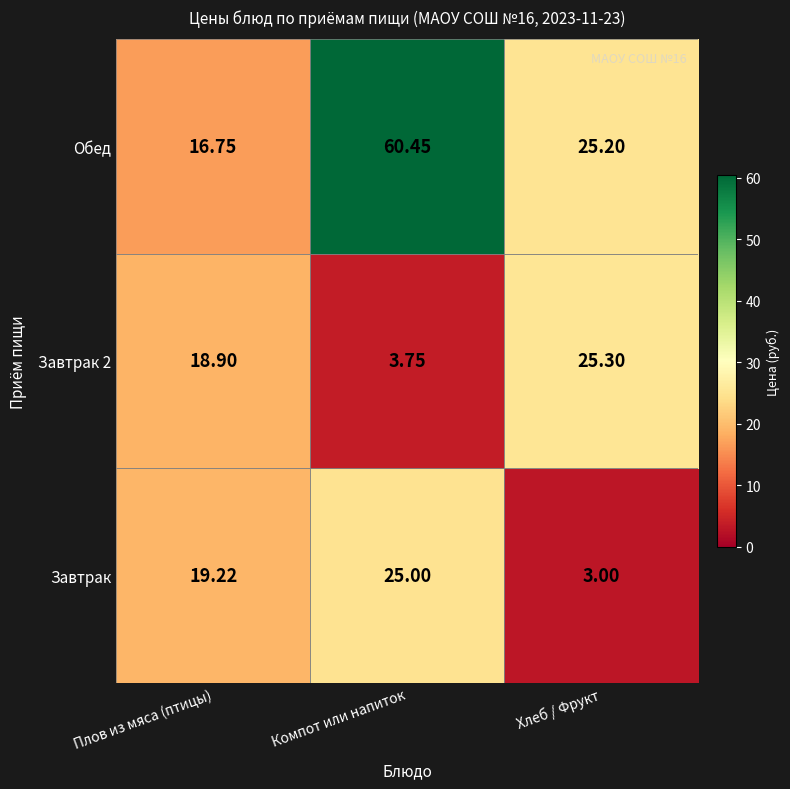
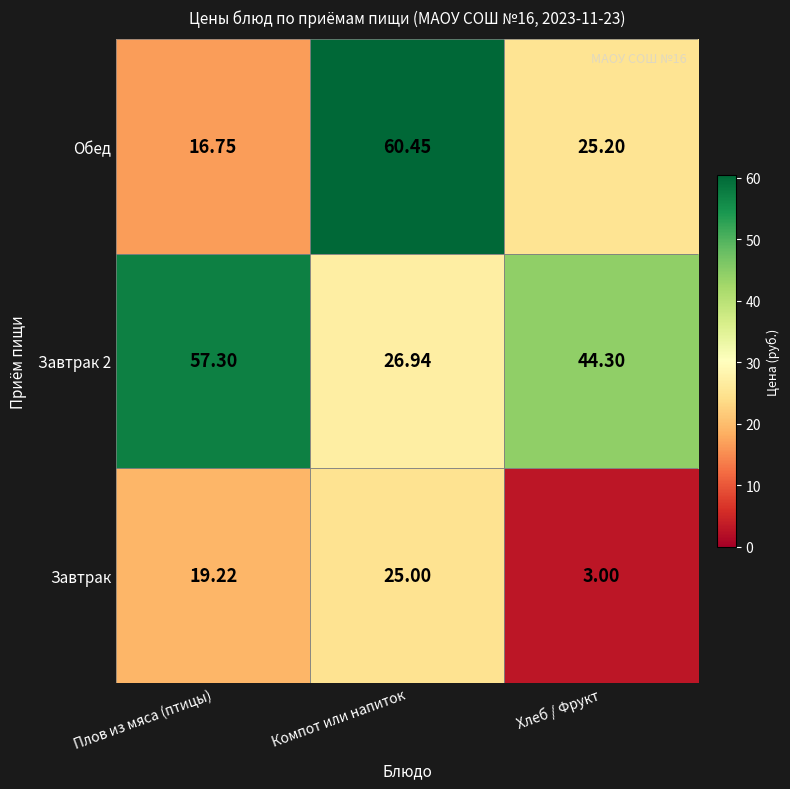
  {
    "Обед": {
      "Плов из мяса (птицы)": 16.75,
      "Компот или напиток": 60.45
    },
    "Завтрак 2": {
-     "Плов из мяса (птицы)": 18.90,
-     "Компот или напиток": 3.75,
-     "Хлеб / Фрукт": 25.30
+     "Плов из мяса (птицы)": 57.30,
+     "Компот или напиток": 26.94,
+     "Хлеб / Фрукт": 44.30
    },
    "Завтрак": {
      "Плов из мяса (птицы)": 19.22,
      "Компот или напиток": 25.00,
      "Хлеб / Фрукт": 3.00
    }
  }
